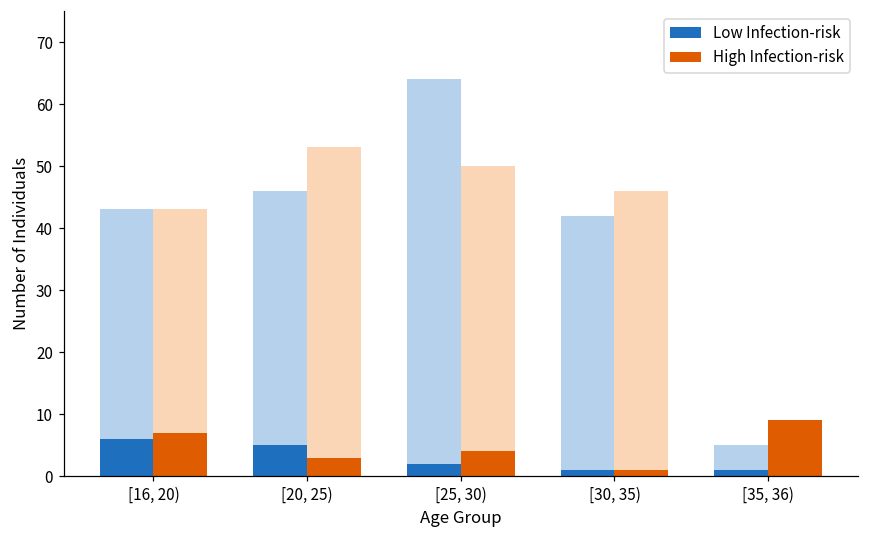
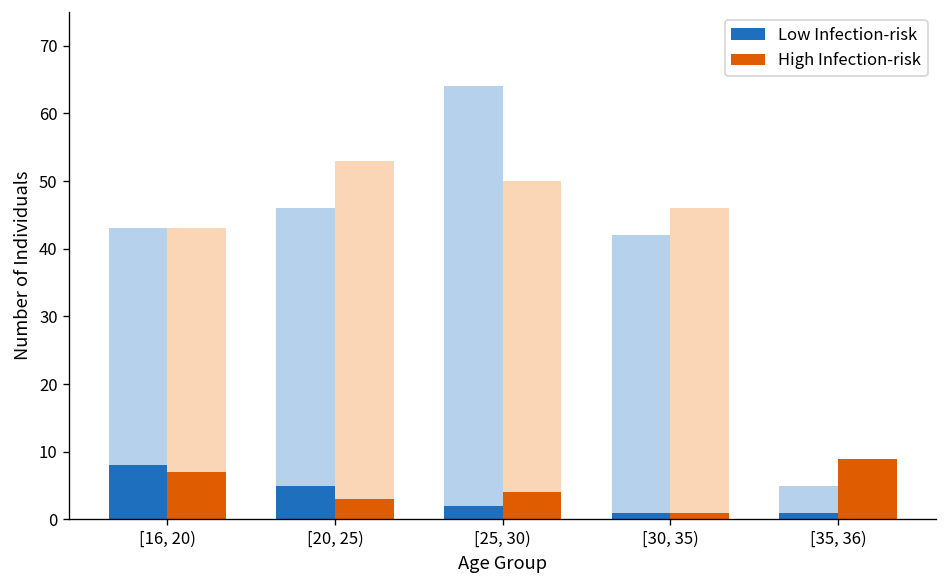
  {
    "Low Infection-risk": {
-     "[16, 20)": 6
+     "[16, 20)": 8
    },
    "High Infection-risk": {
      "[35, 36)": 9
    }
  }
